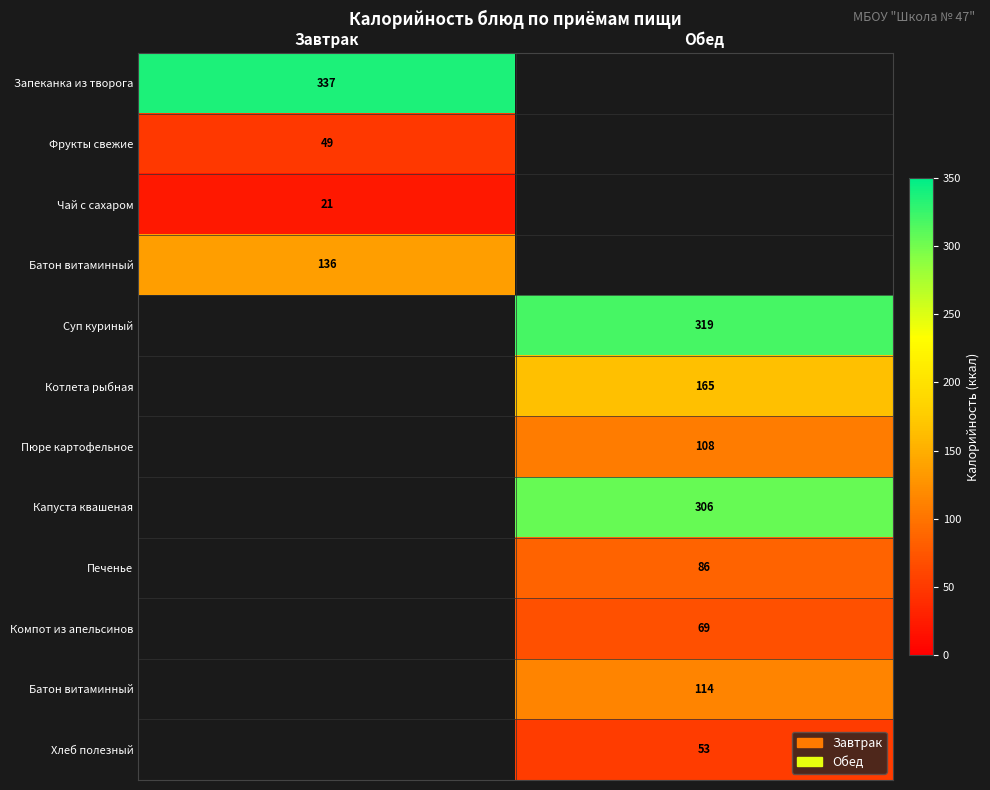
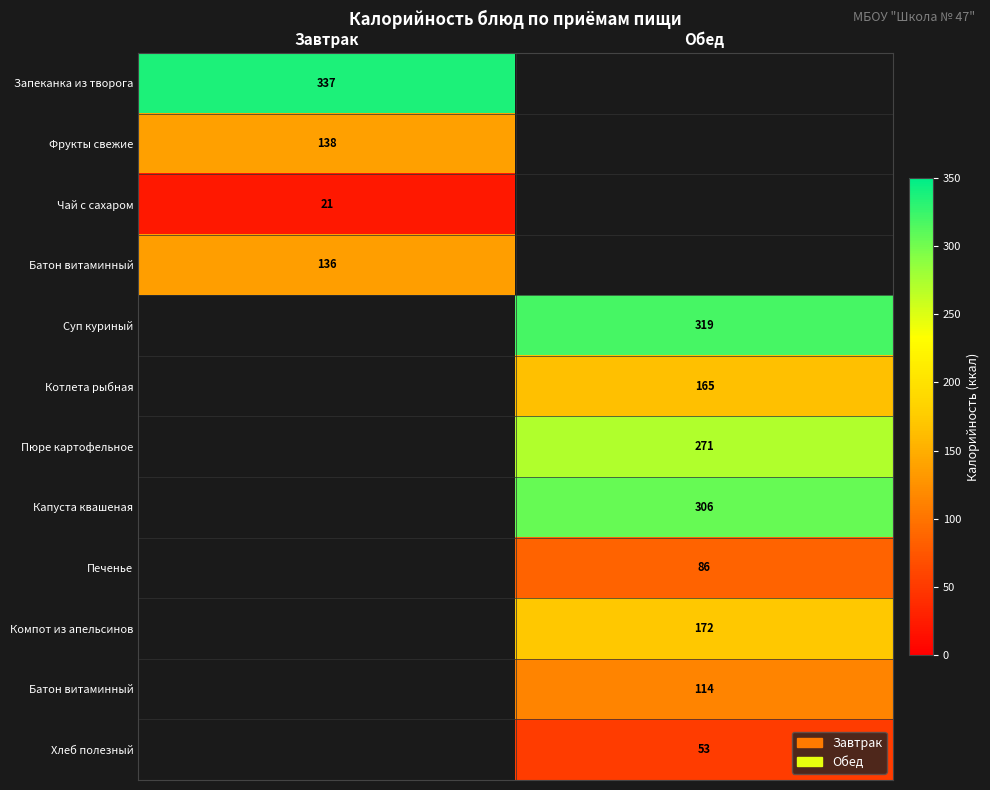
  {
    "Запеканка из творога": {
      "Завтрак": 337
    },
    "Фрукты свежие": {
-     "Завтрак": 49
+     "Завтрак": 138
    },
    "Чай с сахаром": {
      "Завтрак": 21
    },
    "Батон витаминный": {
      "Завтрак": 136,
      "Обед": 114
    },
    "Суп куриный": {
      "Обед": 319
    },
    "Котлета рыбная": {
      "Обед": 165
    },
    "Пюре картофельное": {
-     "Обед": 108
+     "Обед": 271
    },
    "Капуста квашеная": {
      "Обед": 306
    },
    "Печенье": {
      "Обед": 86
    },
    "Компот из апельсинов": {
-     "Обед": 69
+     "Обед": 172
    },
    "Хлеб полезный": {
      "Обед": 53
    }
  }
